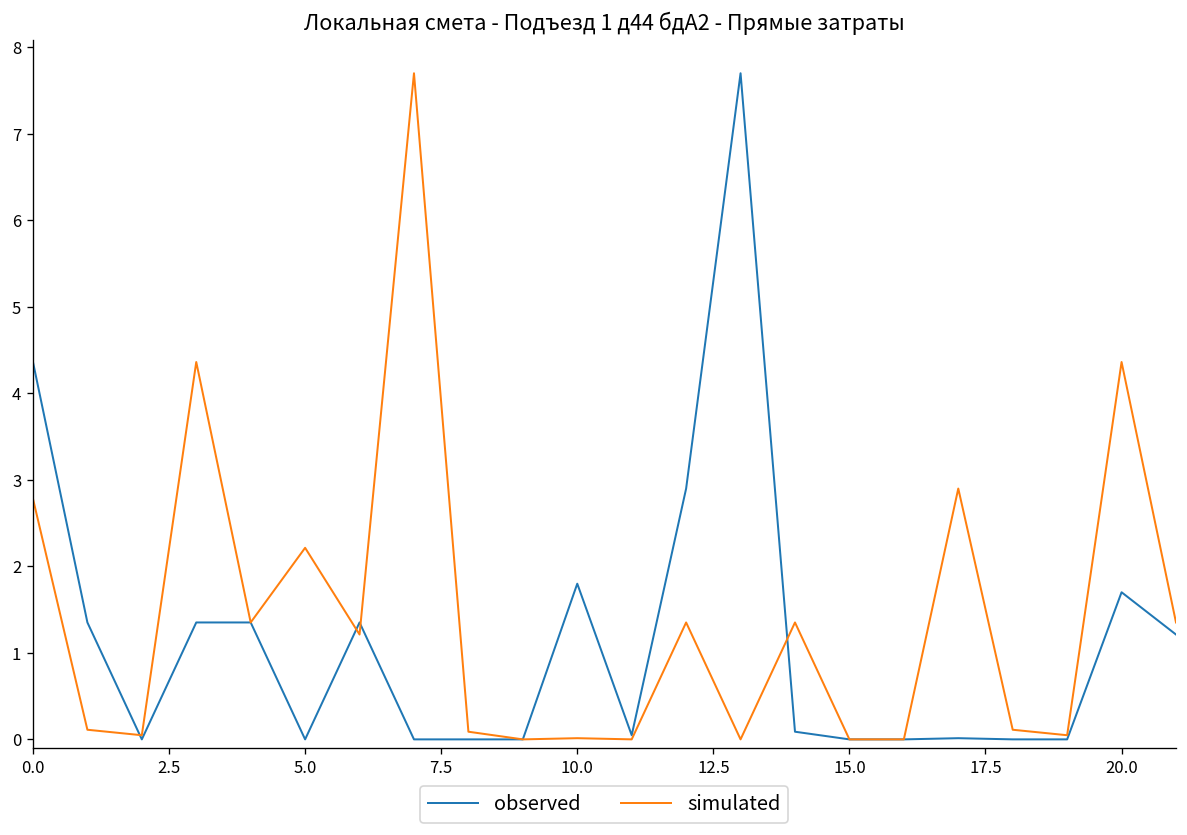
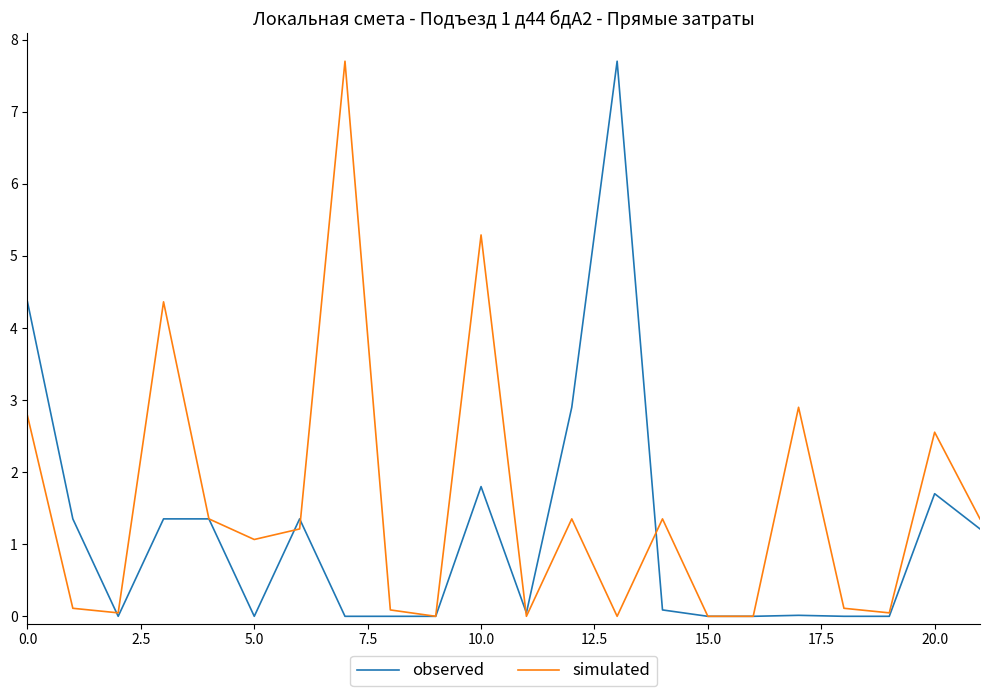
  {
    "observed": {
      "0.0": 4.4,
      "5.0": 0.0,
      "10.0": 1.8,
      "20.0": 1.7
    },
    "simulated": {
      "0.0": 2.8,
-     "5.0": 2.2,
-     "10.0": 0.0,
-     "20.0": 4.4
+     "5.0": 1.1,
+     "10.0": 5.3,
+     "20.0": 2.6
    }
  }
